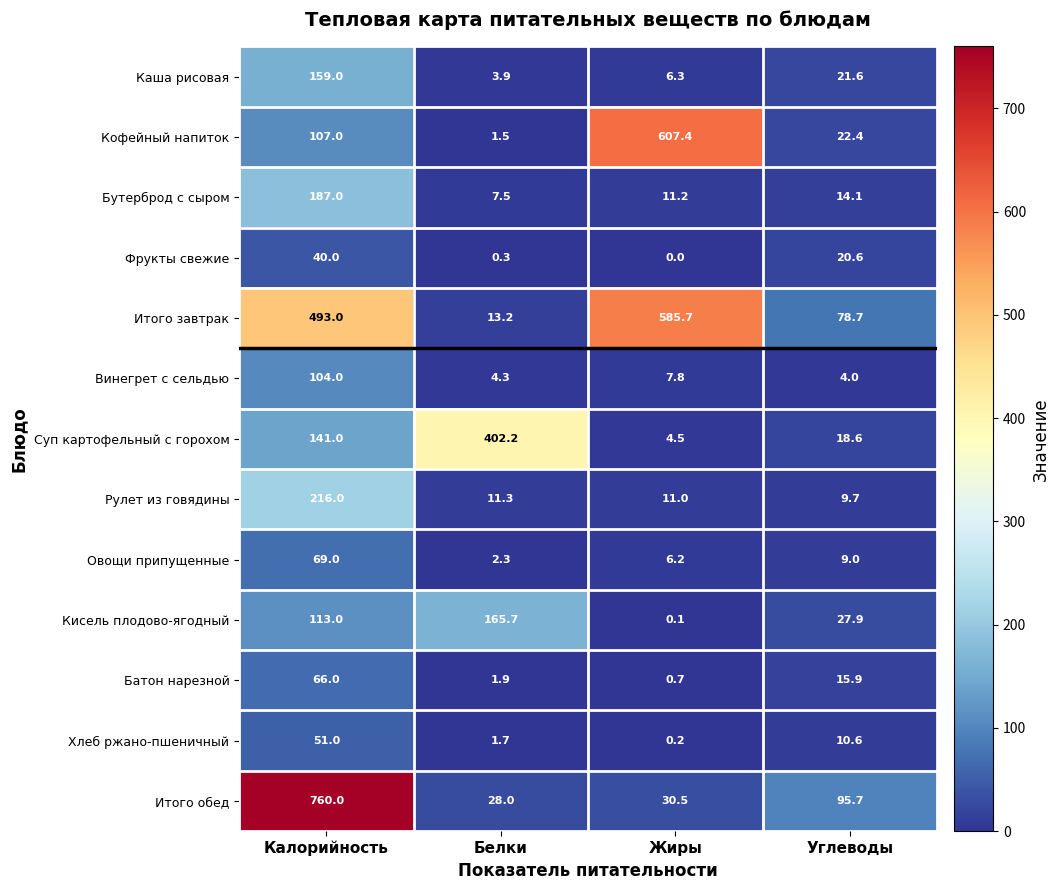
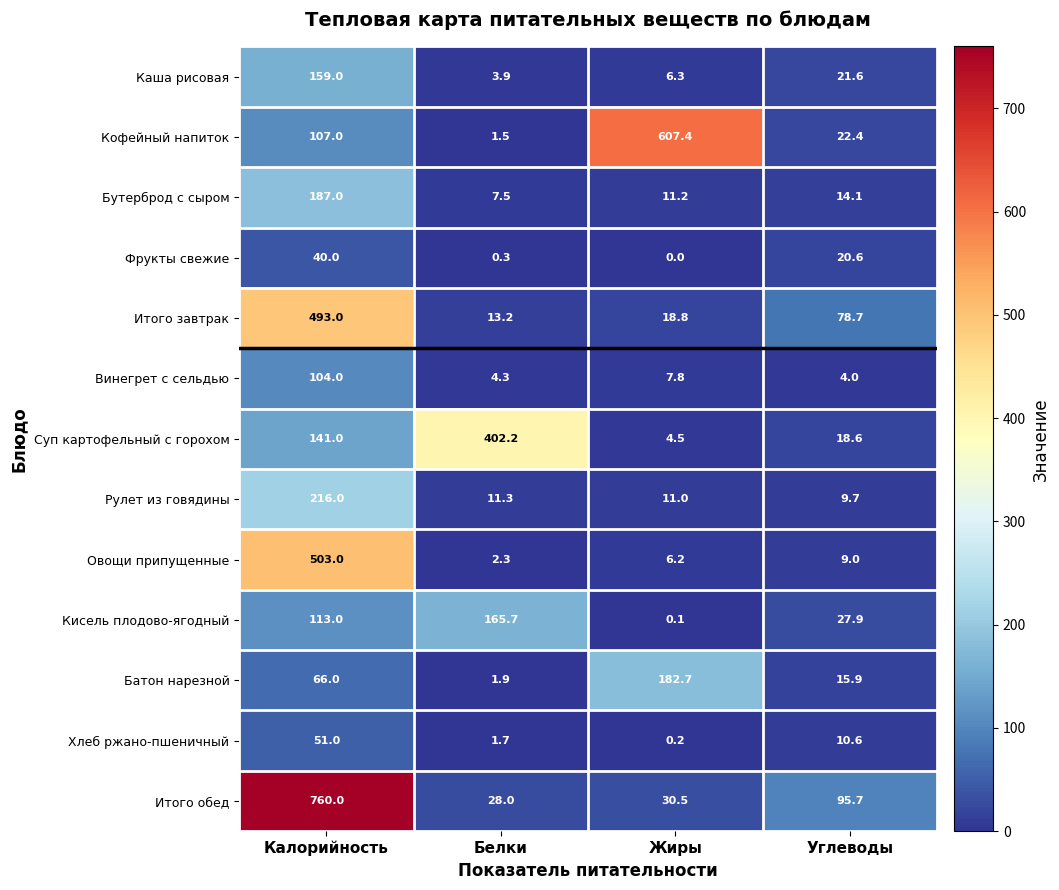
  {
    "Каша рисовая": {
      "Калорийность": 159.0,
      "Белки": 3.9,
      "Жиры": 6.3,
      "Углеводы": 21.6
    },
    "Кофейный напиток": {
      "Калорийность": 107.0,
      "Белки": 1.5,
      "Жиры": 607.4,
      "Углеводы": 22.4
    },
    "Бутерброд с сыром": {
      "Калорийность": 187.0,
      "Белки": 7.5,
      "Жиры": 11.2,
      "Углеводы": 14.1
    },
    "Фрукты свежие": {
      "Калорийность": 40.0,
      "Белки": 0.3,
      "Жиры": 0.0,
      "Углеводы": 20.6
    },
    "Итого завтрак": {
      "Калорийность": 493.0,
      "Белки": 13.2,
-     "Жиры": 585.7,
+     "Жиры": 18.8,
      "Углеводы": 78.7
    },
    "Винегрет с сельдью": {
      "Калорийность": 104.0,
      "Белки": 4.3,
      "Жиры": 7.8,
      "Углеводы": 4.0
    },
    "Суп картофельный с горохом": {
      "Калорийность": 141.0,
      "Белки": 402.2,
      "Жиры": 4.5,
      "Углеводы": 18.6
    },
    "Рулет из говядины": {
      "Калорийность": 216.0,
      "Белки": 11.3,
      "Жиры": 11.0,
      "Углеводы": 9.7
    },
    "Овощи припущенные": {
-     "Калорийность": 69.0,
+     "Калорийность": 503.0,
      "Белки": 2.3,
      "Жиры": 6.2,
      "Углеводы": 9.0
    },
    "Кисель плодово-ягодный": {
      "Калорийность": 113.0,
      "Белки": 165.7,
      "Жиры": 0.1,
      "Углеводы": 27.9
    },
    "Батон нарезной": {
      "Калорийность": 66.0,
      "Белки": 1.9,
-     "Жиры": 0.7,
+     "Жиры": 182.7,
      "Углеводы": 15.9
    },
    "Хлеб ржано-пшеничный": {
      "Калорийность": 51.0,
      "Белки": 1.7,
      "Жиры": 0.2,
      "Углеводы": 10.6
    },
    "Итого обед": {
      "Калорийность": 760.0,
      "Белки": 28.0,
      "Жиры": 30.5,
      "Углеводы": 95.7
    }
  }
